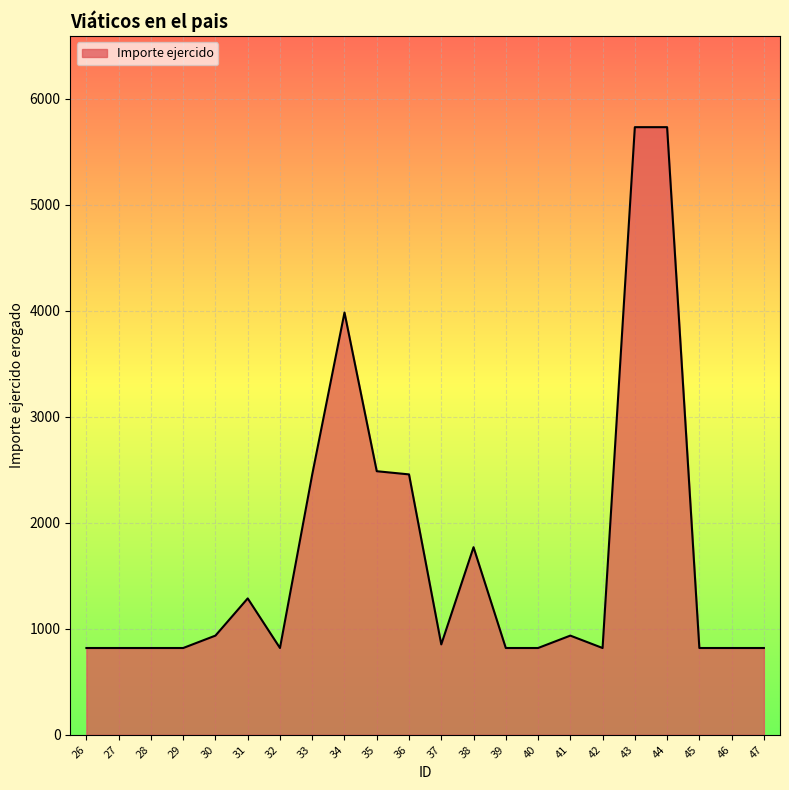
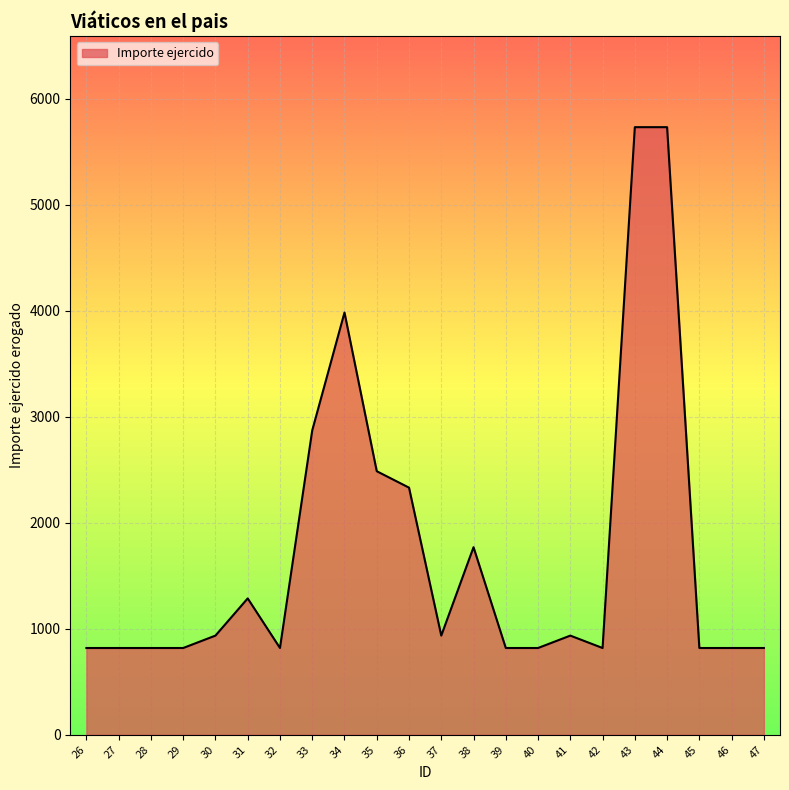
  {
    "26": 820,
    "27": 820,
    "28": 820,
    "29": 820,
    "30": 940,
    "31": 1290,
    "32": 820,
-   "33": 2460,
+   "33": 2870,
    "34": 3980,
    "35": 2490,
-   "36": 2460,
-   "37": 850,
+   "36": 2330,
+   "37": 940,
    "38": 1770,
    "39": 820,
    "40": 820,
    "41": 940,
    "42": 820,
    "43": 5730,
    "44": 5730,
    "45": 820,
    "46": 820,
    "47": 820
  }
